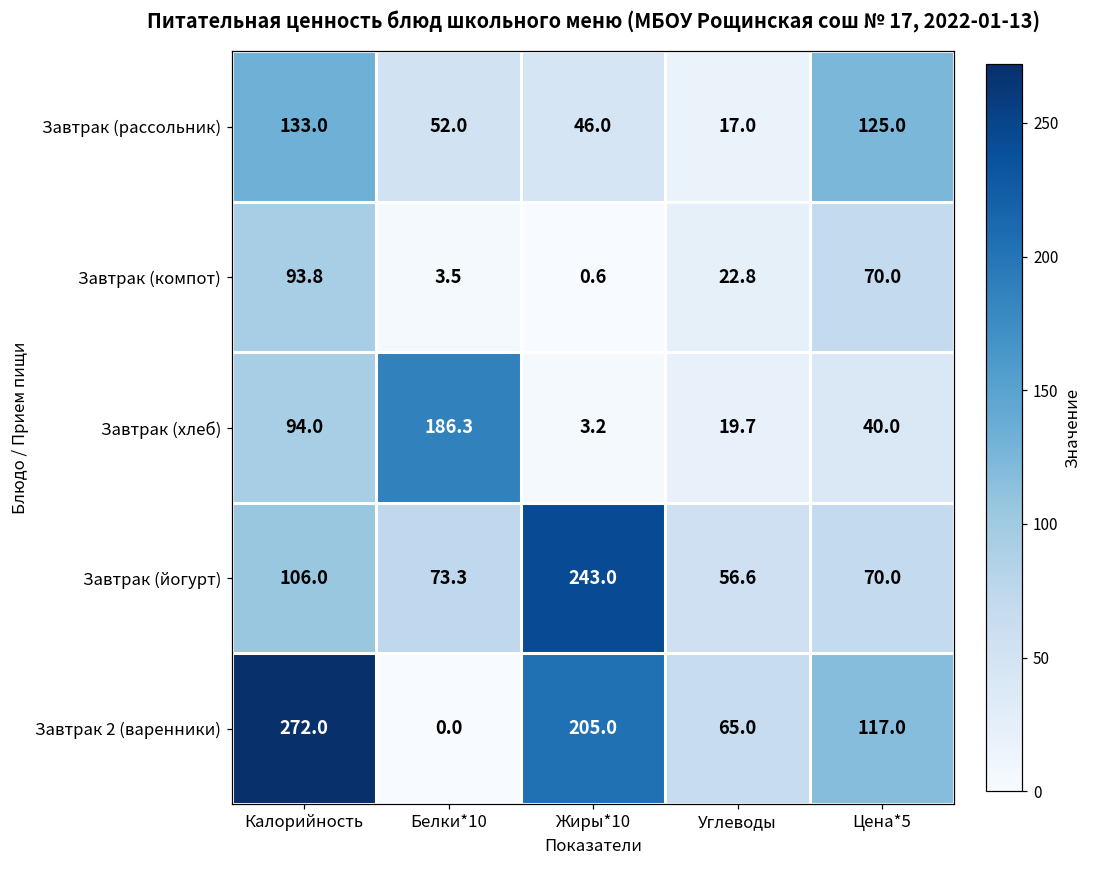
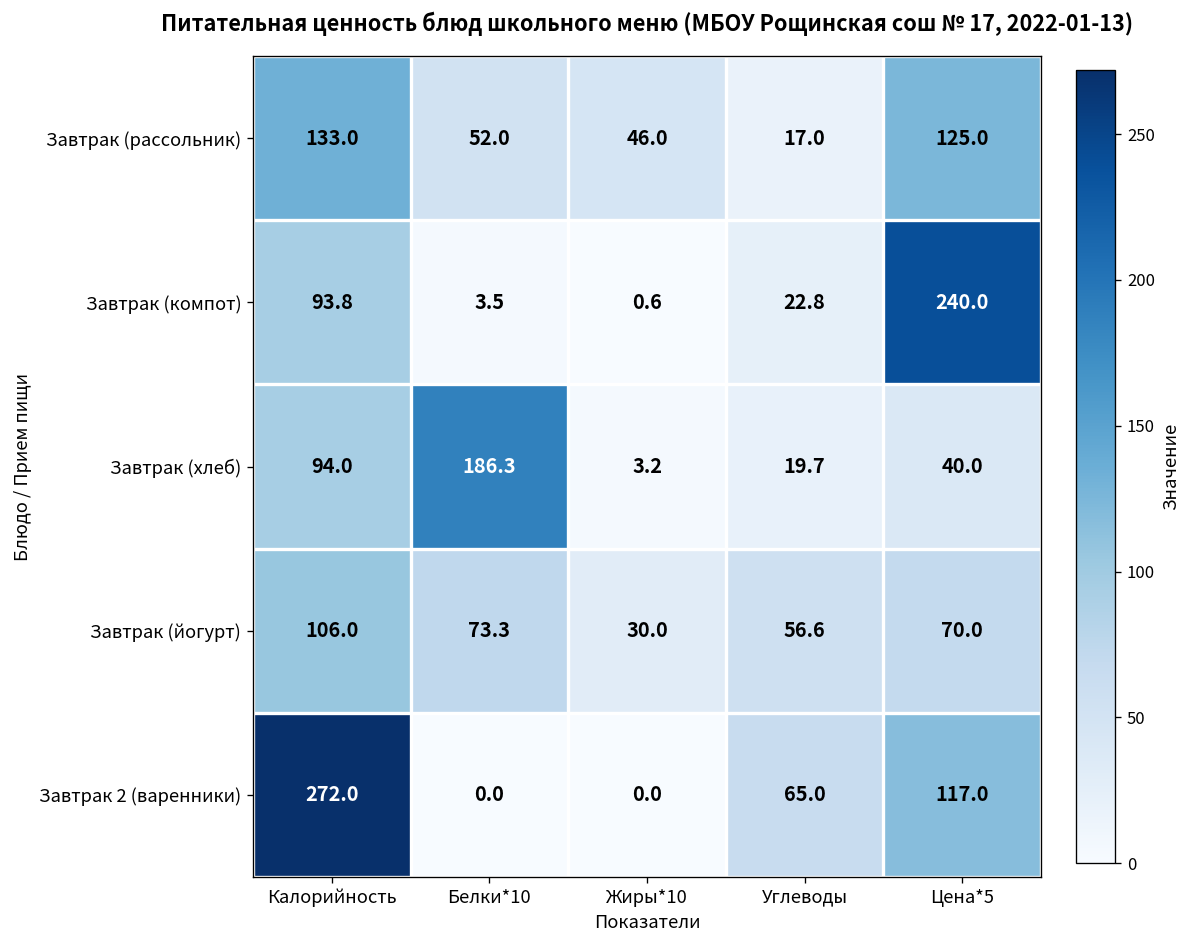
  {
    "Завтрак (рассольник)": {
      "Калорийность": 133.0,
      "Белки*10": 52.0,
      "Жиры*10": 46.0,
      "Углеводы": 17.0,
      "Цена*5": 125.0
    },
    "Завтрак (компот)": {
      "Калорийность": 93.8,
      "Белки*10": 3.5,
      "Жиры*10": 0.6,
      "Углеводы": 22.8,
-     "Цена*5": 70.0
+     "Цена*5": 240.0
    },
    "Завтрак (хлеб)": {
      "Калорийность": 94.0,
      "Белки*10": 186.3,
      "Жиры*10": 3.2,
      "Углеводы": 19.7,
      "Цена*5": 40.0
    },
    "Завтрак (йогурт)": {
      "Калорийность": 106.0,
      "Белки*10": 73.3,
-     "Жиры*10": 243.0,
+     "Жиры*10": 30.0,
      "Углеводы": 56.6,
      "Цена*5": 70.0
    },
    "Завтрак 2 (варенники)": {
      "Калорийность": 272.0,
      "Белки*10": 0.0,
-     "Жиры*10": 205.0,
+     "Жиры*10": 0.0,
      "Углеводы": 65.0,
      "Цена*5": 117.0
    }
  }
